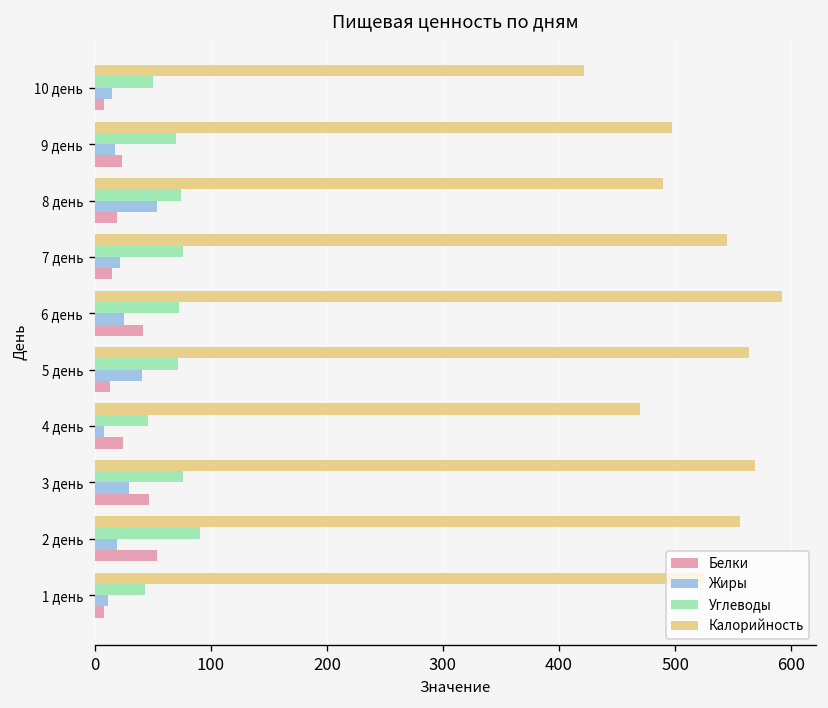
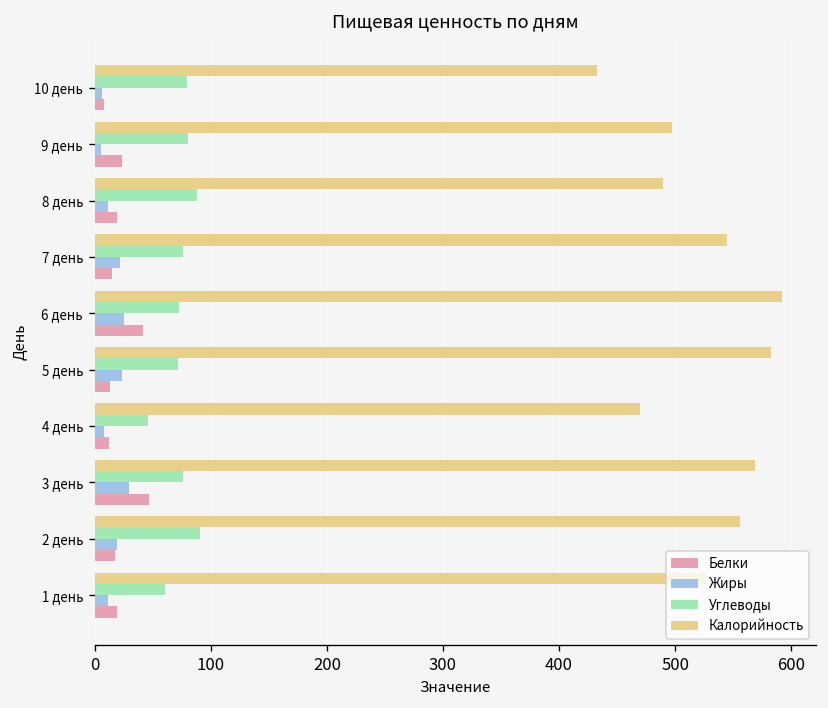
  {
    "Белки": {
      "10 день": 10,
      "9 день": 20,
      "8 день": 20,
      "7 день": 10,
      "6 день": 40,
      "5 день": 10,
-     "4 день": 20,
+     "4 день": 10,
      "3 день": 50,
-     "2 день": 50,
-     "1 день": 10
+     "2 день": 20,
+     "1 день": 20
    },
    "Жиры": {
-     "10 день": 20,
-     "9 день": 20,
-     "8 день": 50,
+     "10 день": 10,
+     "9 день": 10,
+     "8 день": 10,
      "7 день": 20,
      "6 день": 30,
-     "5 день": 40,
+     "5 день": 20,
      "4 день": 10,
      "3 день": 30,
      "2 день": 20,
      "1 день": 10
    },
    "Углеводы": {
-     "10 день": 50,
-     "9 день": 70,
-     "8 день": 70,
+     "10 день": 80,
+     "9 день": 80,
+     "8 день": 90,
      "7 день": 80,
      "6 день": 70,
      "5 день": 70,
      "4 день": 50,
      "3 день": 80,
      "2 день": 90,
-     "1 день": 40
+     "1 день": 60
    },
    "Калорийность": {
-     "10 день": 420,
+     "10 день": 430,
      "9 день": 500,
      "8 день": 490,
      "7 день": 540,
      "6 день": 590,
-     "5 день": 560,
+     "5 день": 580,
      "4 день": 470,
      "3 день": 570,
      "2 день": 560
    }
  }
